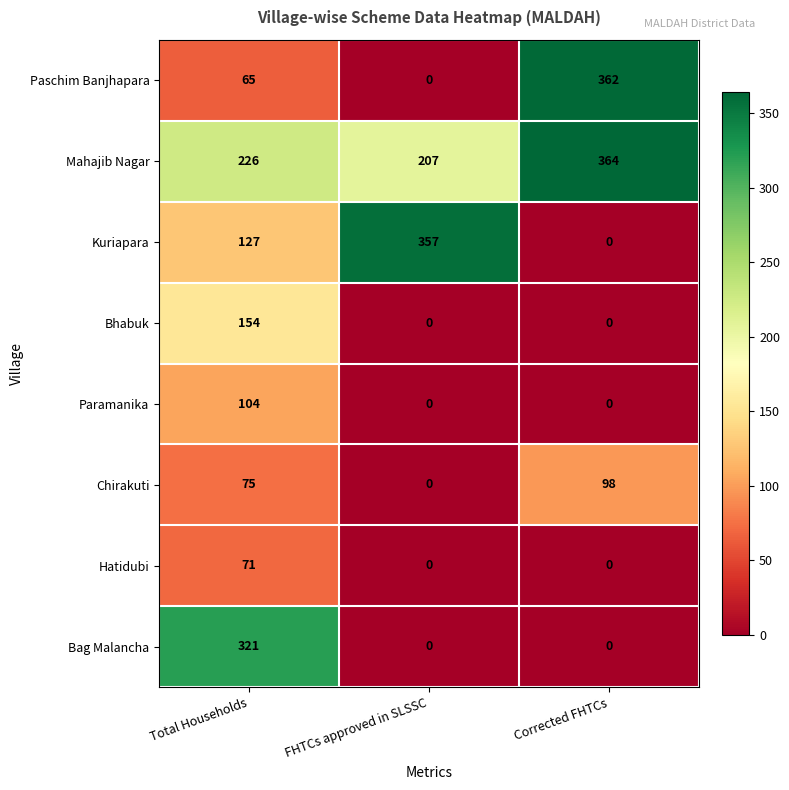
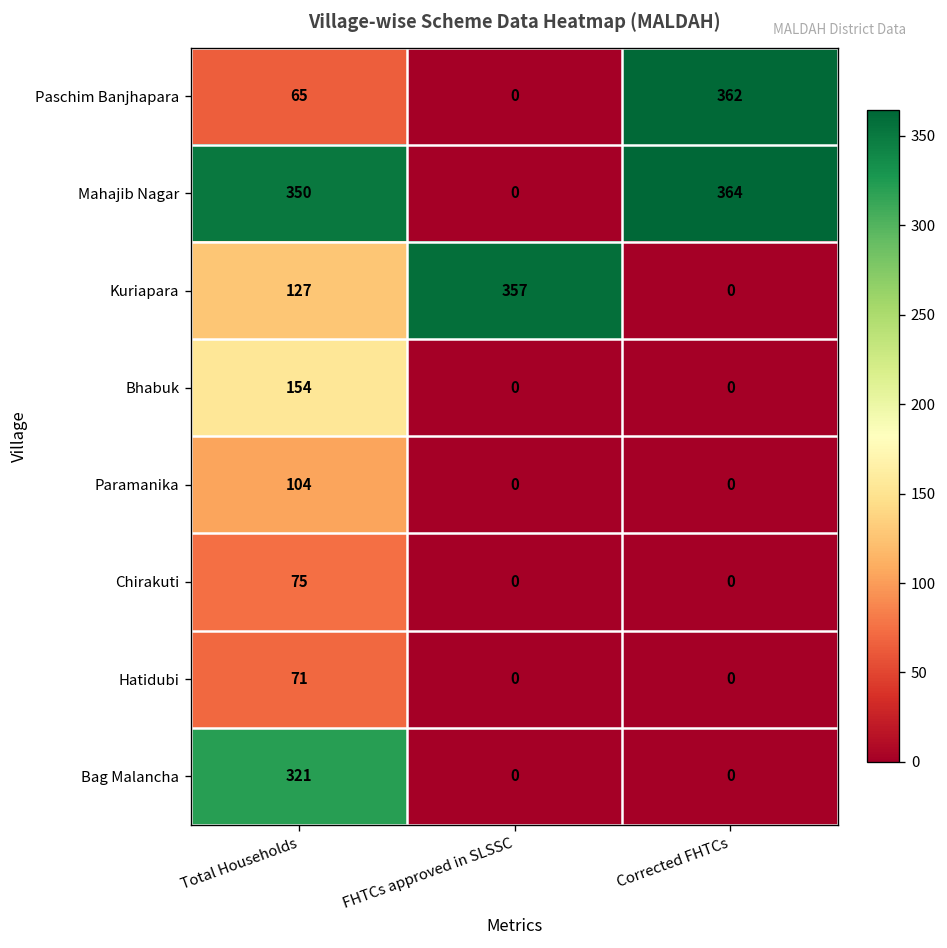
  {
    "Paschim Banjhapara": {
      "Total Households": 65,
      "FHTCs approved in SLSSC": 0,
      "Corrected FHTCs": 362
    },
    "Mahajib Nagar": {
-     "Total Households": 226,
-     "FHTCs approved in SLSSC": 207,
+     "Total Households": 350,
+     "FHTCs approved in SLSSC": 0,
      "Corrected FHTCs": 364
    },
    "Kuriapara": {
      "Total Households": 127,
      "FHTCs approved in SLSSC": 357,
      "Corrected FHTCs": 0
    },
    "Bhabuk": {
      "Total Households": 154,
      "FHTCs approved in SLSSC": 0,
      "Corrected FHTCs": 0
    },
    "Paramanika": {
      "Total Households": 104,
      "FHTCs approved in SLSSC": 0,
      "Corrected FHTCs": 0
    },
    "Chirakuti": {
      "Total Households": 75,
      "FHTCs approved in SLSSC": 0,
-     "Corrected FHTCs": 98
+     "Corrected FHTCs": 0
    },
    "Hatidubi": {
      "Total Households": 71,
      "FHTCs approved in SLSSC": 0,
      "Corrected FHTCs": 0
    },
    "Bag Malancha": {
      "Total Households": 321,
      "FHTCs approved in SLSSC": 0,
      "Corrected FHTCs": 0
    }
  }
